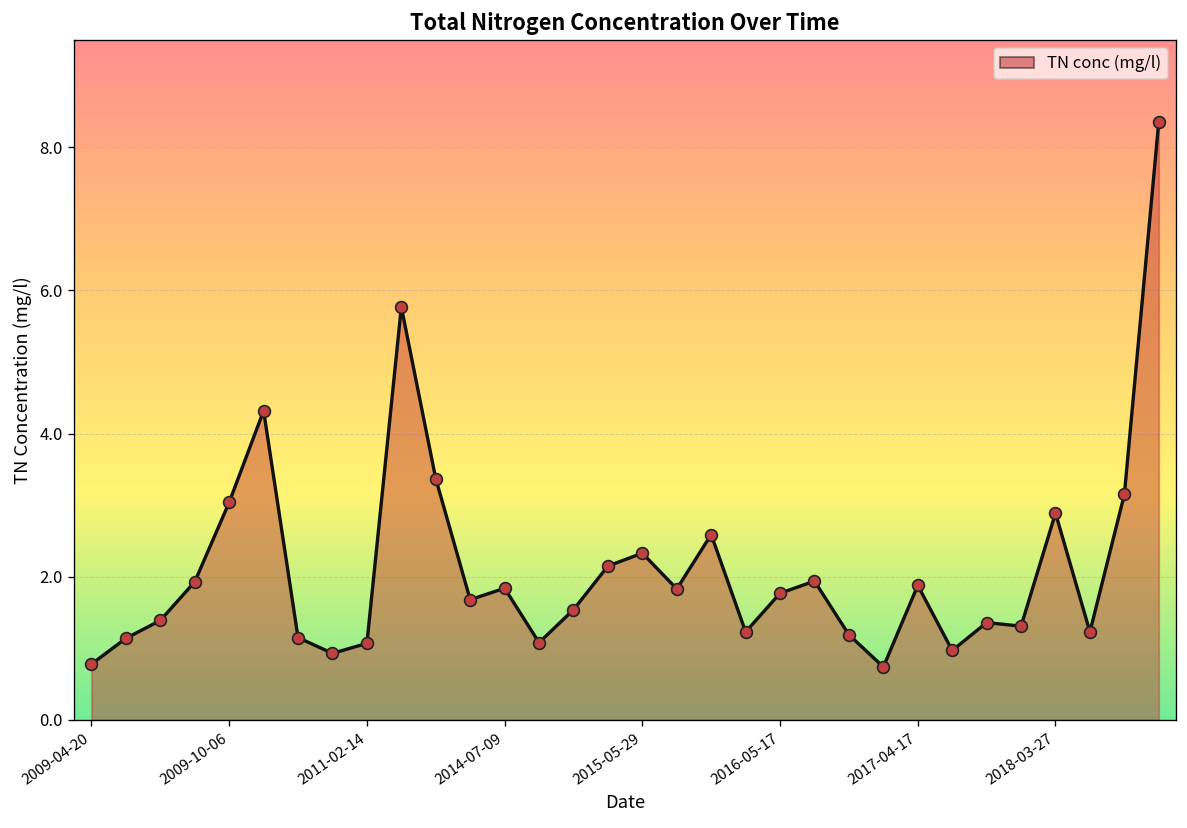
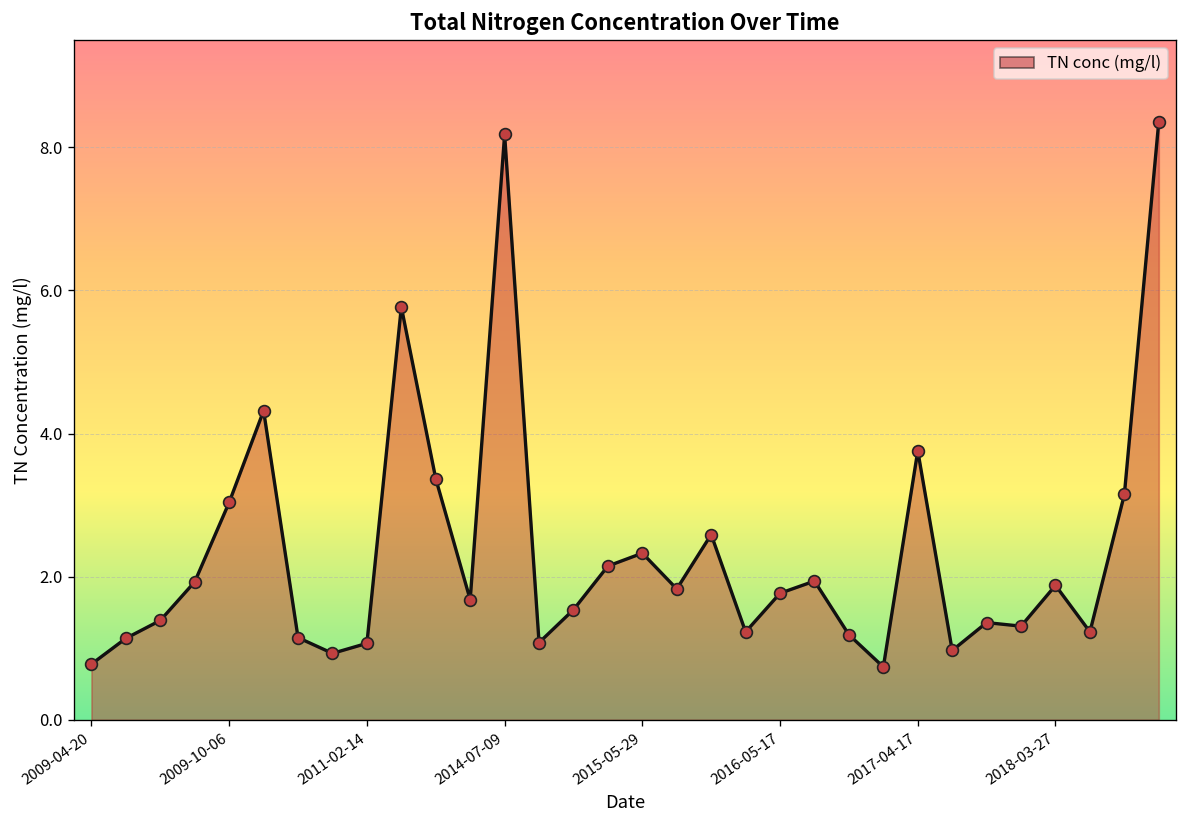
  {
    "2009-04-20": 0.8,
    "2009-10-06": 3.0,
    "2011-02-14": 1.1,
-   "2014-07-09": 1.8,
+   "2014-07-09": 8.2,
    "2015-05-29": 2.3,
    "2016-05-17": 1.8,
-   "2017-04-17": 1.9,
-   "2018-03-27": 2.9
+   "2017-04-17": 3.8,
+   "2018-03-27": 1.9
  }
